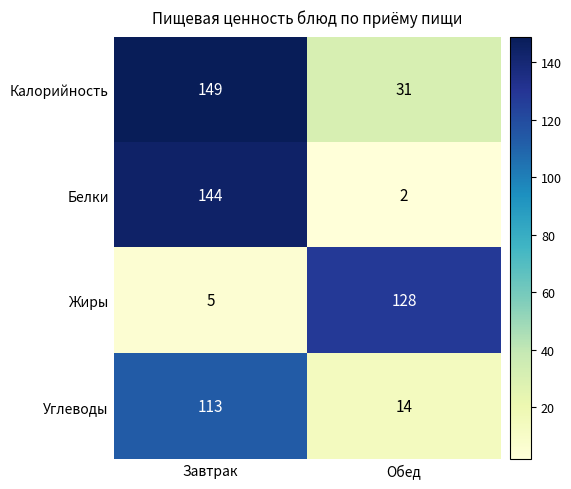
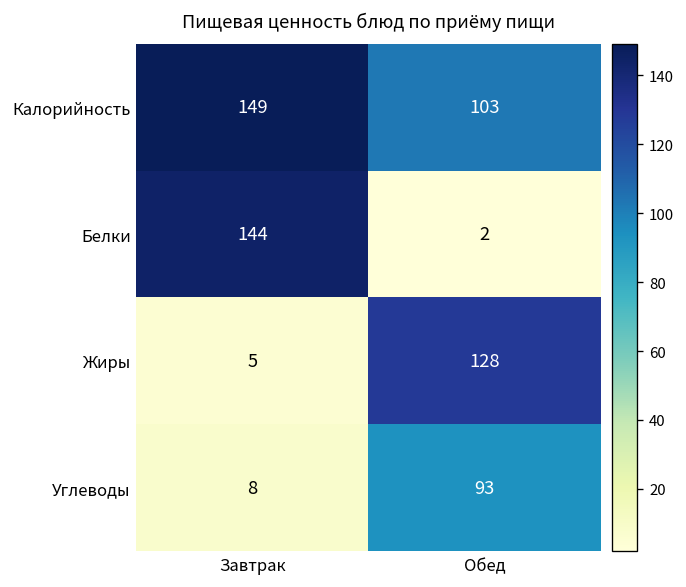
  {
    "Калорийность": {
      "Завтрак": 149,
-     "Обед": 31
+     "Обед": 103
    },
    "Белки": {
      "Завтрак": 144,
      "Обед": 2
    },
    "Жиры": {
      "Завтрак": 5,
      "Обед": 128
    },
    "Углеводы": {
-     "Завтрак": 113,
-     "Обед": 14
+     "Завтрак": 8,
+     "Обед": 93
    }
  }
